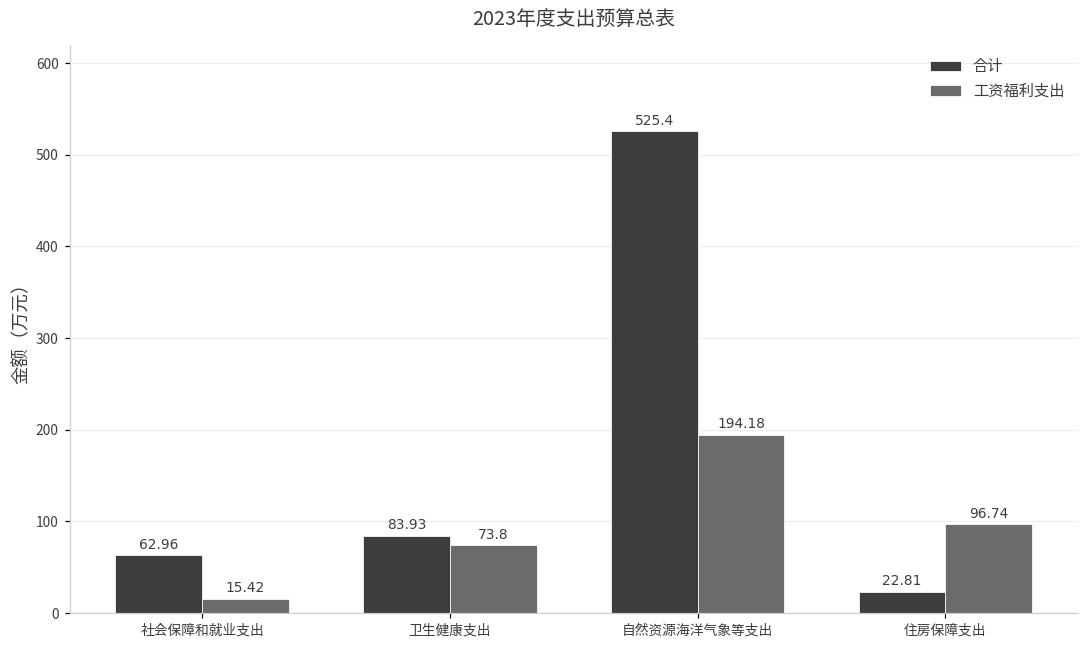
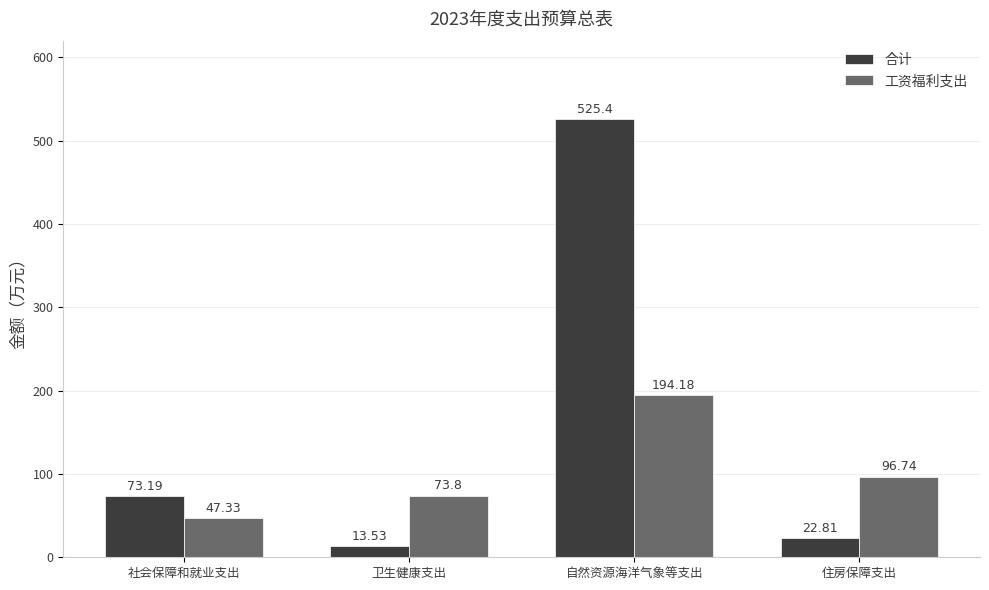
  {
    "合计": {
-     "社会保障和就业支出": 62.96,
-     "卫生健康支出": 83.93,
+     "社会保障和就业支出": 73.19,
+     "卫生健康支出": 13.53,
      "自然资源海洋气象等支出": 525.4,
      "住房保障支出": 22.81
    },
    "工资福利支出": {
-     "社会保障和就业支出": 15.42,
+     "社会保障和就业支出": 47.33,
      "卫生健康支出": 73.8,
      "自然资源海洋气象等支出": 194.18,
      "住房保障支出": 96.74
    }
  }
